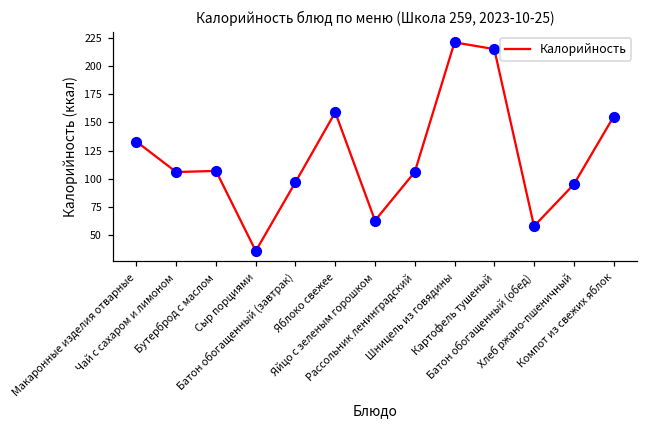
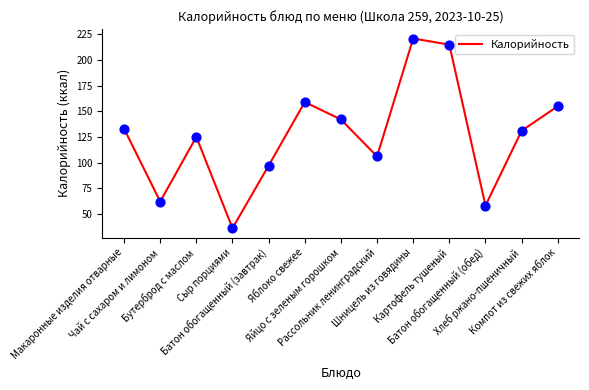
  {
    "Макаронные изделия отварные": 133,
-   "Чай с сахаром и лимоном": 106,
-   "Бутерброд с маслом": 107,
+   "Чай с сахаром и лимоном": 62,
+   "Бутерброд с маслом": 125,
    "Сыр порциями": 36,
    "Батон обогащенный (завтрак)": 97,
    "Яблоко свежее": 159,
-   "Яйцо с зеленым горошком": 63,
+   "Яйцо с зеленым горошком": 142,
    "Рассольник ленинградский": 106,
    "Шницель из говядины": 221,
    "Картофель тушеный": 215,
    "Батон обогащенный (обед)": 58,
-   "Хлеб ржано-пшеничный": 95,
+   "Хлеб ржано-пшеничный": 131,
    "Компот из свежих яблок": 155
  }
